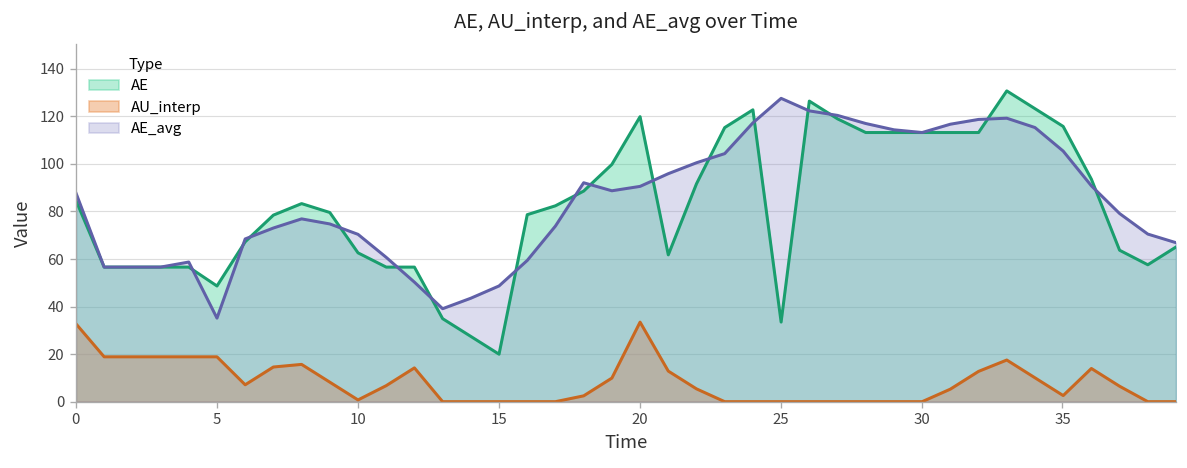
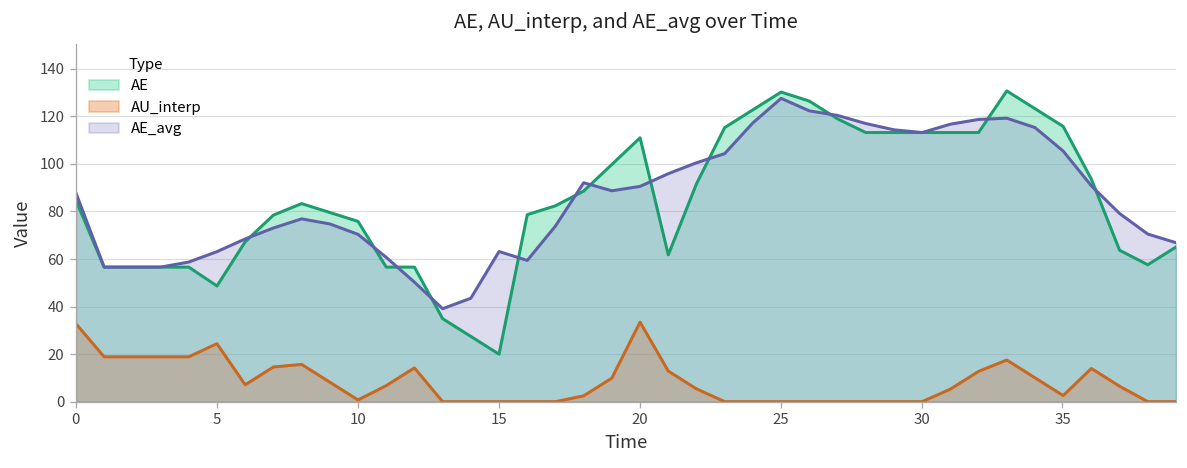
  {
    "AE": {
      "0": 85,
      "5": 49,
-     "10": 63,
+     "10": 76,
      "15": 20,
-     "20": 120,
-     "25": 33
+     "20": 111,
+     "25": 130
    },
    "AU_interp": {
      "0": 33,
-     "5": 19,
+     "5": 24,
      "10": 1,
      "15": 0,
      "20": 33,
      "25": 0
    },
    "AE_avg": {
      "0": 88,
-     "5": 35,
+     "5": 63,
      "10": 70,
-     "15": 49,
+     "15": 63,
      "20": 91,
      "25": 128
    }
  }
